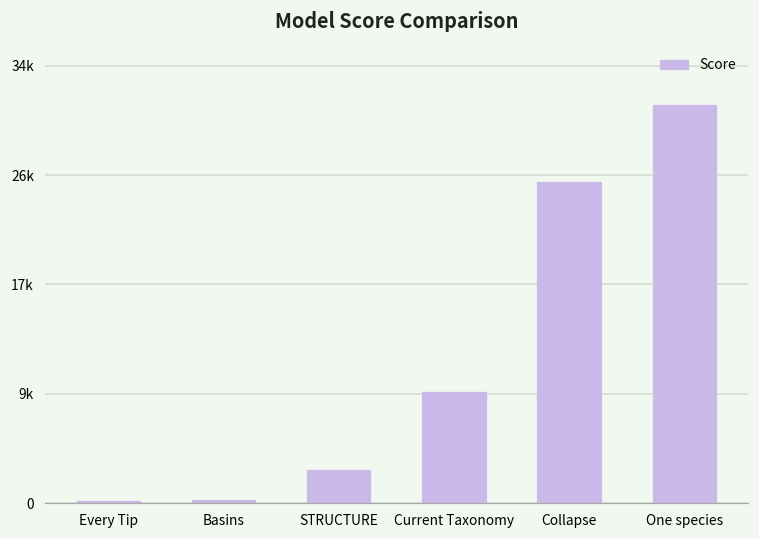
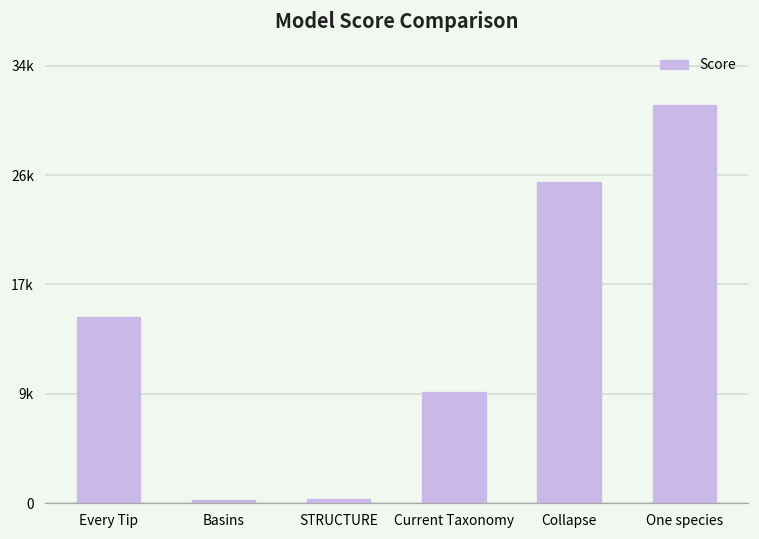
  {
-   "Every Tip": 200,
-   "STRUCTURE": 2600,
+   "Every Tip": 14400,
+   "STRUCTURE": 300,
    "Current Taxonomy": 8600,
    "Collapse": 25000,
    "One species": 30900
  }
